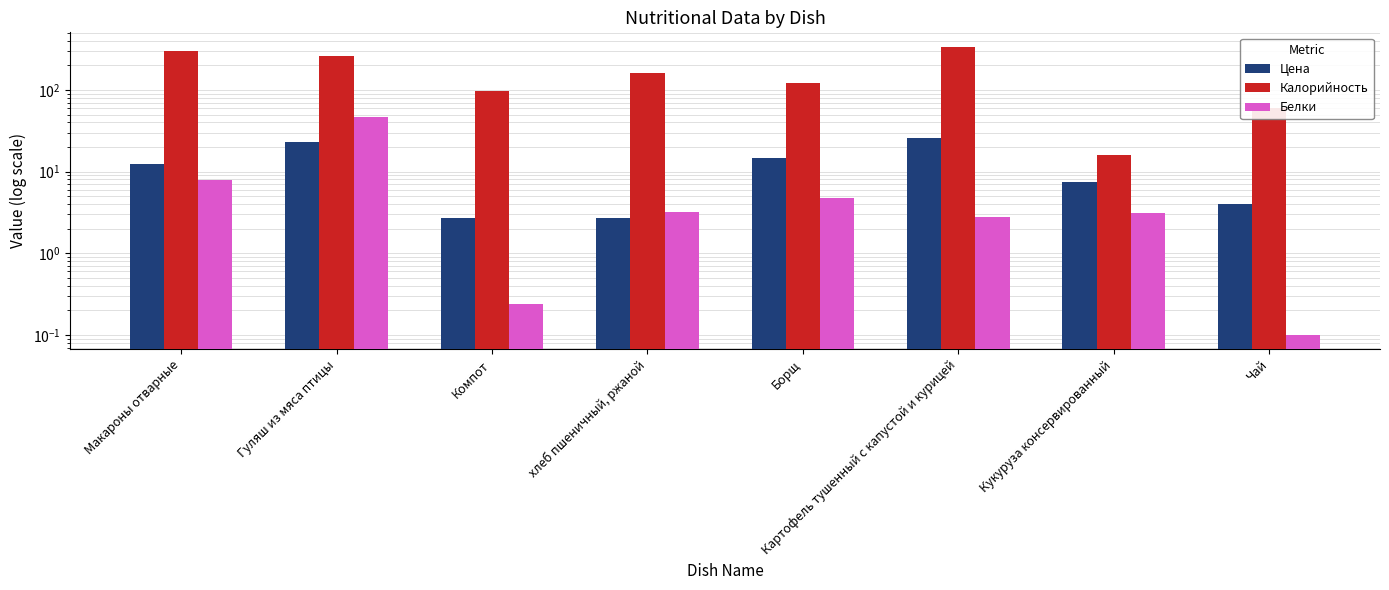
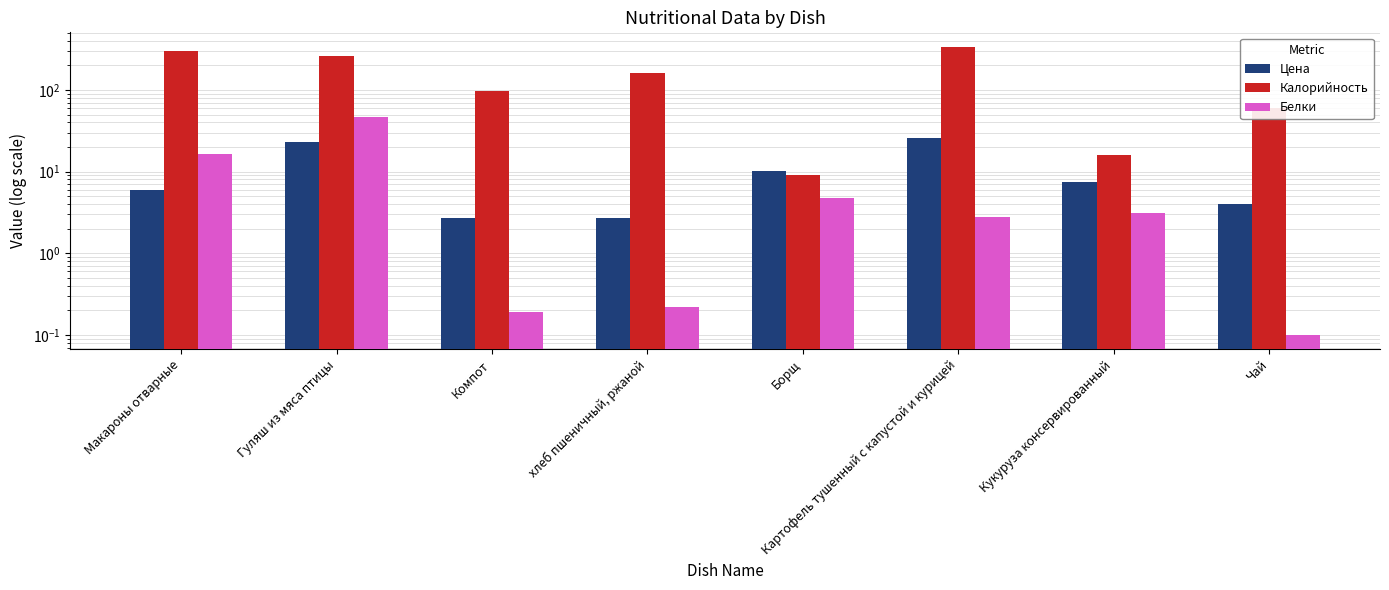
  {
    "Цена": {
-     "Макароны отварные": 12,
+     "Макароны отварные": 6,
      "Гуляш из мяса птицы": 23,
      "Компот": 2.7,
      "хлеб пшеничный, ржаной": 2.7,
-     "Борщ": 15,
+     "Борщ": 10,
      "Картофель тушенный с капустой и курицей": 26,
      "Кукуруза консервированный": 8,
      "Чай": 4
    },
    "Калорийность": {
      "Макароны отварные": 300,
      "Гуляш из мяса птицы": 260,
      "Компот": 100,
      "хлеб пшеничный, ржаной": 160,
-     "Борщ": 120,
+     "Борщ": 9,
      "Картофель тушенный с капустой и курицей": 340,
      "Кукуруза консервированный": 16
    },
    "Белки": {
-     "Макароны отварные": 8,
+     "Макароны отварные": 16,
      "Гуляш из мяса птицы": 50,
-     "Компот": 0.24,
-     "хлеб пшеничный, ржаной": 3.2,
+     "Компот": 0.19,
+     "хлеб пшеничный, ржаной": 0.22,
      "Борщ": 5,
      "Картофель тушенный с капустой и курицей": 2.8,
      "Кукуруза консервированный": 3.1,
      "Чай": 0.10
    }
  }
